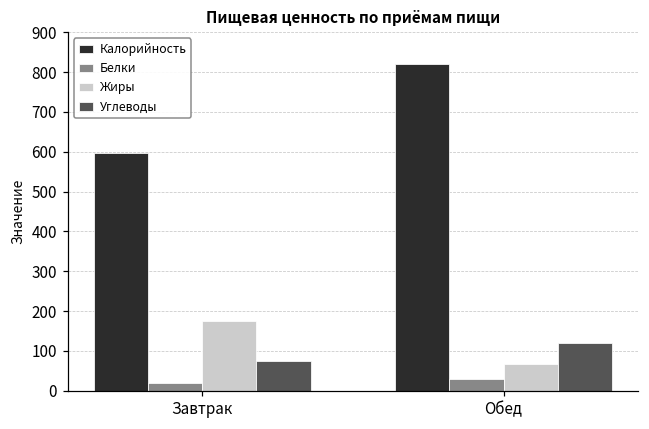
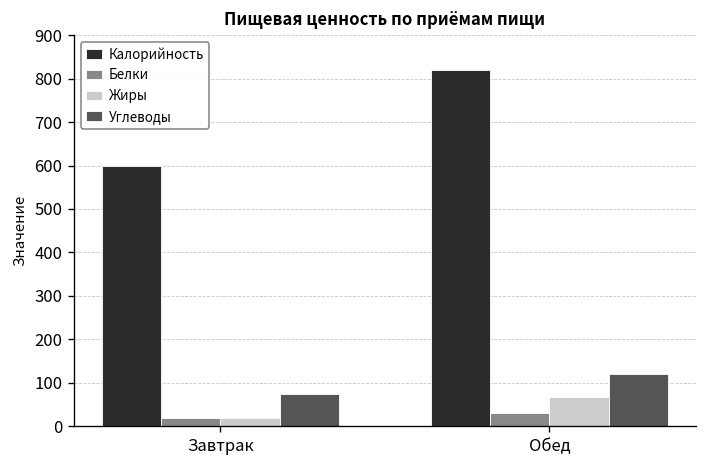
  {
    "Калорийность": {
      "Завтрак": 600,
      "Обед": 820
    },
    "Белки": {
      "Завтрак": 20,
      "Обед": 30
    },
    "Жиры": {
-     "Завтрак": 180,
+     "Завтрак": 20,
      "Обед": 70
    },
    "Углеводы": {
      "Завтрак": 70,
      "Обед": 120
    }
  }
